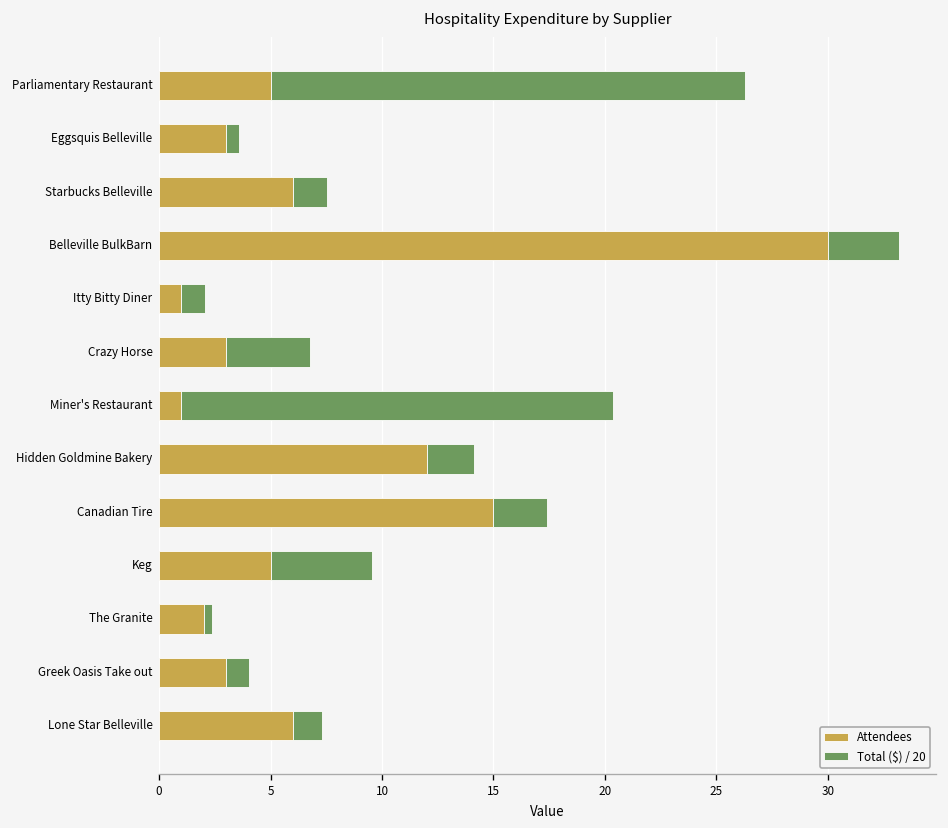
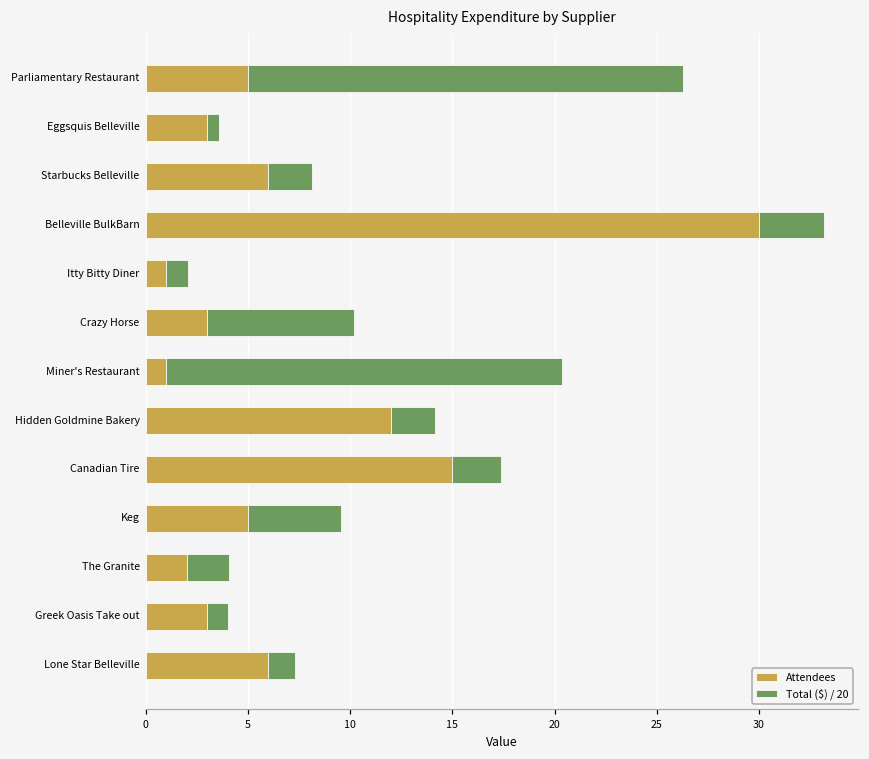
  {
    "Attendees": {
      "Parliamentary Restaurant": 5.0,
      "Eggsquis Belleville": 3.0,
      "Starbucks Belleville": 6.0,
      "Belleville BulkBarn": 30.0,
      "Itty Bitty Diner": 1.0,
      "Crazy Horse": 3.0,
      "Miner's Restaurant": 1.0,
      "Hidden Goldmine Bakery": 12.0,
      "Canadian Tire": 15.0,
      "Keg": 5.0,
      "The Granite": 2.0,
      "Greek Oasis Take out": 3.0,
      "Lone Star Belleville": 6.0
    },
    "Total ($) / 20": {
      "Parliamentary Restaurant": 21.3,
      "Eggsquis Belleville": 0.6,
-     "Starbucks Belleville": 1.6,
+     "Starbucks Belleville": 2.1,
      "Belleville BulkBarn": 3.2,
      "Itty Bitty Diner": 1.1,
-     "Crazy Horse": 3.8,
+     "Crazy Horse": 7.2,
      "Miner's Restaurant": 19.4,
      "Hidden Goldmine Bakery": 2.1,
      "Canadian Tire": 2.4,
      "Keg": 4.6,
-     "The Granite": 0.4,
+     "The Granite": 2.1,
      "Greek Oasis Take out": 1.0,
      "Lone Star Belleville": 1.3
    }
  }
